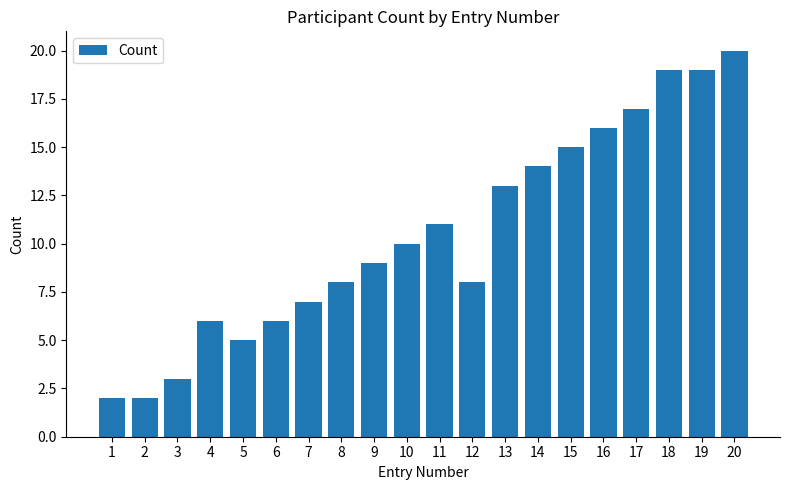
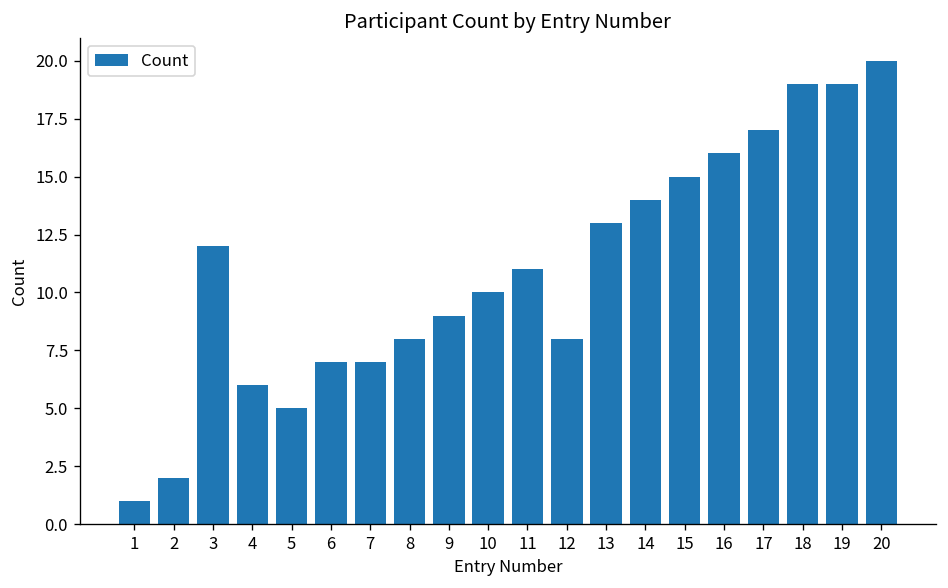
  {
-   "1": 2,
+   "1": 1,
    "2": 2,
-   "3": 3,
+   "3": 12,
    "4": 6,
    "5": 5,
-   "6": 6,
+   "6": 7,
    "7": 7,
    "8": 8,
    "9": 9,
    "10": 10,
    "11": 11,
    "12": 8,
    "13": 13,
    "14": 14,
    "15": 15,
    "16": 16,
    "17": 17,
    "18": 19,
    "19": 19,
    "20": 20
  }
